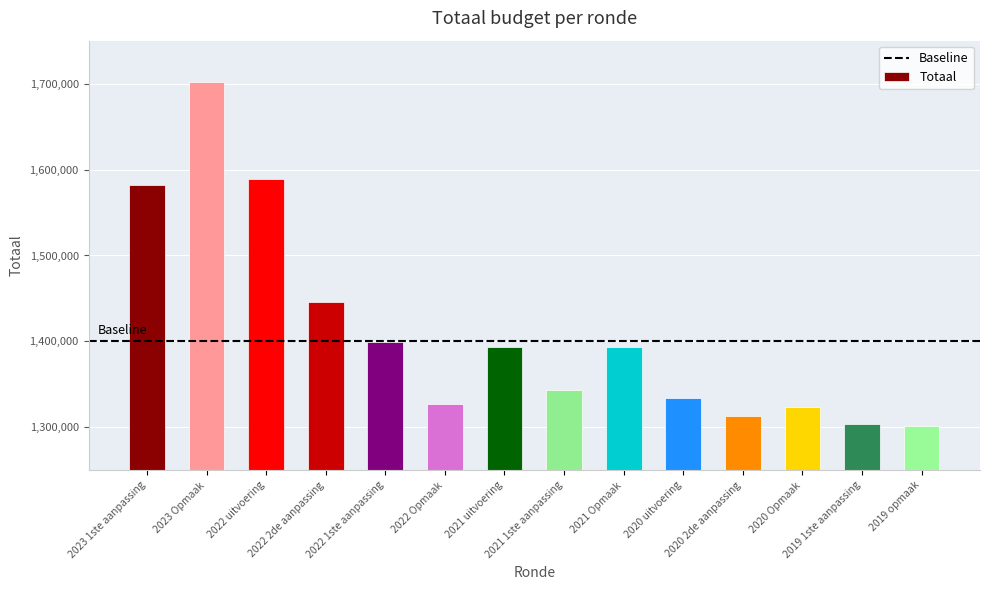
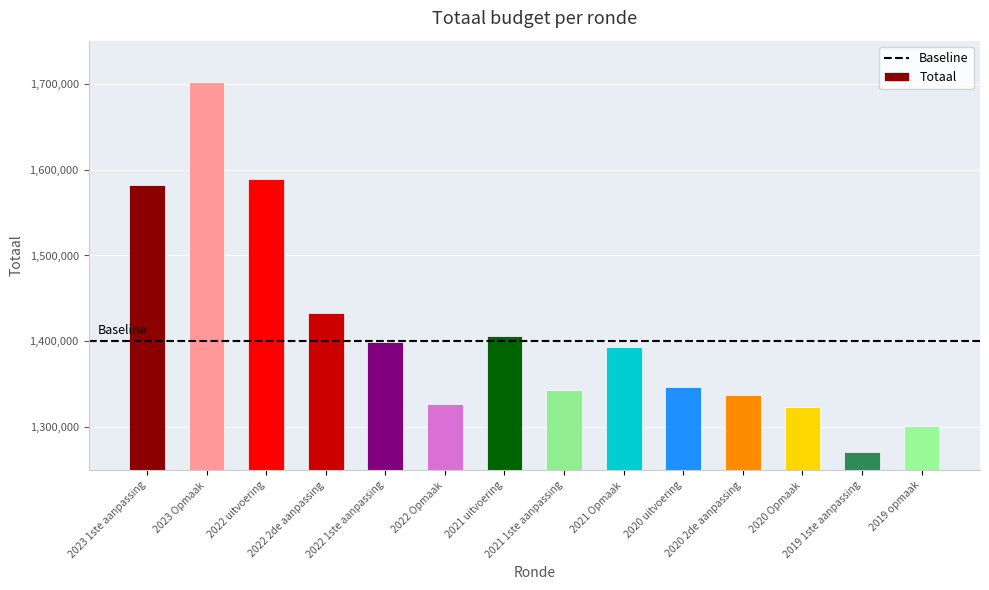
  {
    "2023 1ste aanpassing": "1,580,000",
    "2023 Opmaak": "1,700,000",
    "2022 uitvoering": "1,590,000",
-   "2022 2de aanpassing": "1,450,000",
+   "2022 2de aanpassing": "1,430,000",
    "2022 1ste aanpassing": "1,400,000",
    "2022 Opmaak": "1,330,000",
-   "2021 uitvoering": "1,390,000",
+   "2021 uitvoering": "1,410,000",
    "2021 1ste aanpassing": "1,340,000",
    "2021 Opmaak": "1,390,000",
-   "2020 uitvoering": "1,330,000",
-   "2020 2de aanpassing": "1,310,000",
+   "2020 uitvoering": "1,350,000",
+   "2020 2de aanpassing": "1,340,000",
    "2020 Opmaak": "1,320,000",
-   "2019 1ste aanpassing": "1,300,000",
+   "2019 1ste aanpassing": "1,270,000",
    "2019 opmaak": "1,300,000"
  }
